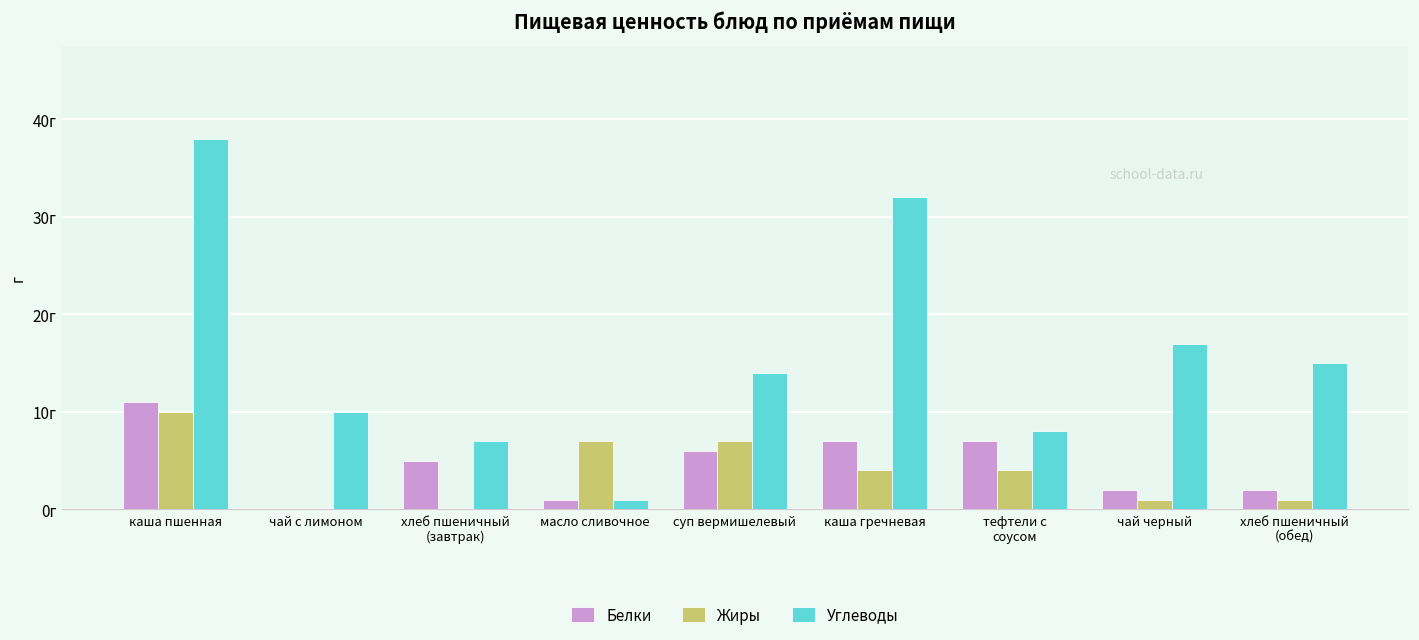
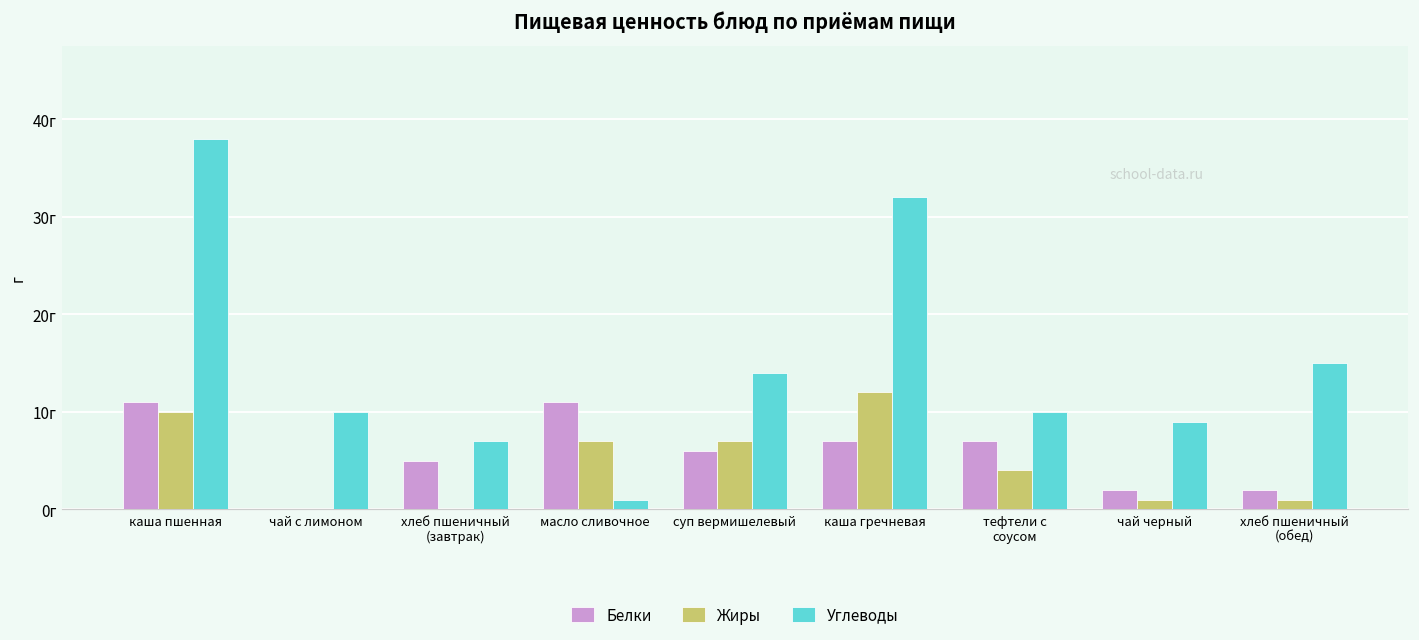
  {
    "Белки": {
      "каша пшенная": "11г",
      "чай с лимоном": "0г",
      "хлеб пшеничный (завтрак)": "5г",
-     "масло сливочное": "1г",
+     "масло сливочное": "11г",
      "суп вермишелевый": "6г",
      "каша гречневая": "7г",
      "тефтели с соусом": "7г",
      "чай черный": "2г",
      "хлеб пшеничный (обед)": "2г"
    },
    "Жиры": {
      "каша пшенная": "10г",
      "чай с лимоном": "0г",
      "хлеб пшеничный (завтрак)": "0г",
      "масло сливочное": "7г",
      "суп вермишелевый": "7г",
-     "каша гречневая": "4г",
+     "каша гречневая": "12г",
      "тефтели с соусом": "4г",
      "чай черный": "1г",
      "хлеб пшеничный (обед)": "1г"
    },
    "Углеводы": {
      "каша пшенная": "38г",
      "чай с лимоном": "10г",
      "хлеб пшеничный (завтрак)": "7г",
      "масло сливочное": "1г",
      "суп вермишелевый": "14г",
      "каша гречневая": "32г",
-     "тефтели с соусом": "8г",
-     "чай черный": "17г",
+     "тефтели с соусом": "10г",
+     "чай черный": "9г",
      "хлеб пшеничный (обед)": "15г"
    }
  }
